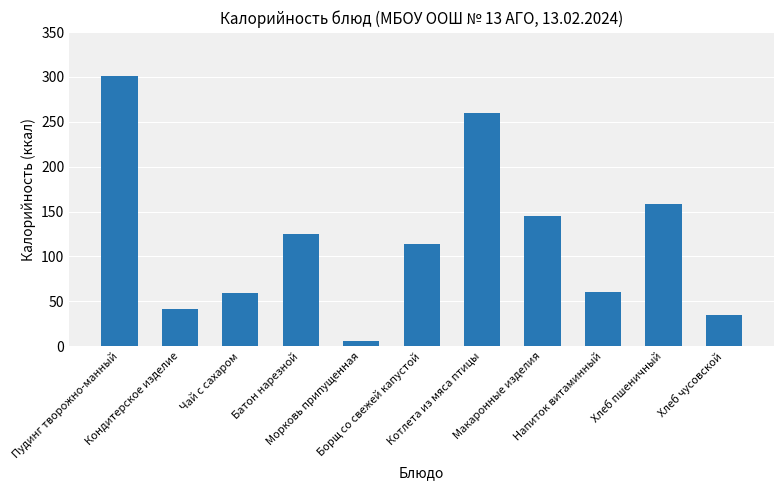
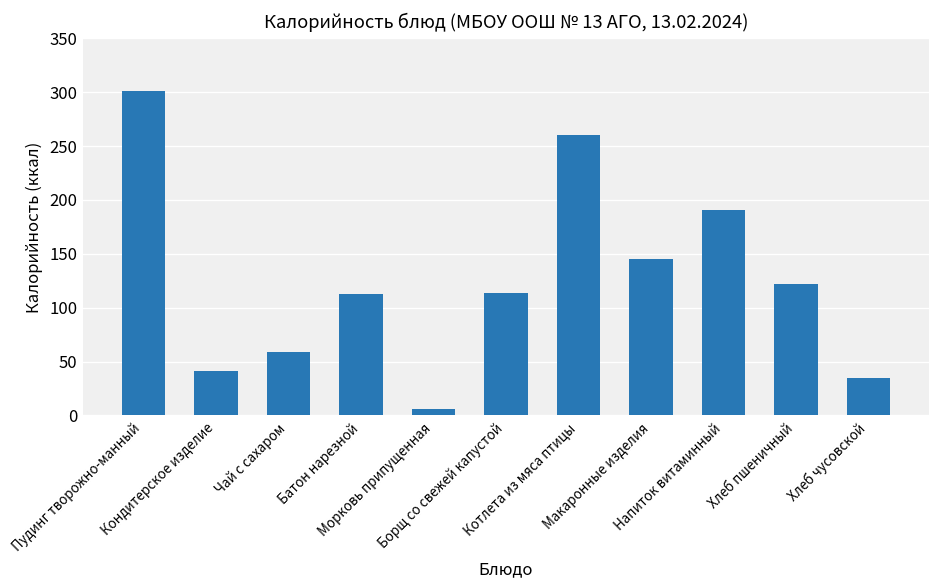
  {
    "Пудинг творожно-манный": 300,
    "Кондитерское изделие": 40,
    "Чай с сахаром": 60,
-   "Батон нарезной": 130,
+   "Батон нарезной": 110,
    "Морковь припущенная": 10,
    "Борщ со свежей капустой": 110,
    "Котлета из мяса птицы": 260,
    "Макаронные изделия": 140,
-   "Напиток витаминный": 60,
-   "Хлеб пшеничный": 160,
+   "Напиток витаминный": 190,
+   "Хлеб пшеничный": 120,
    "Хлеб чусовской": 30
  }
